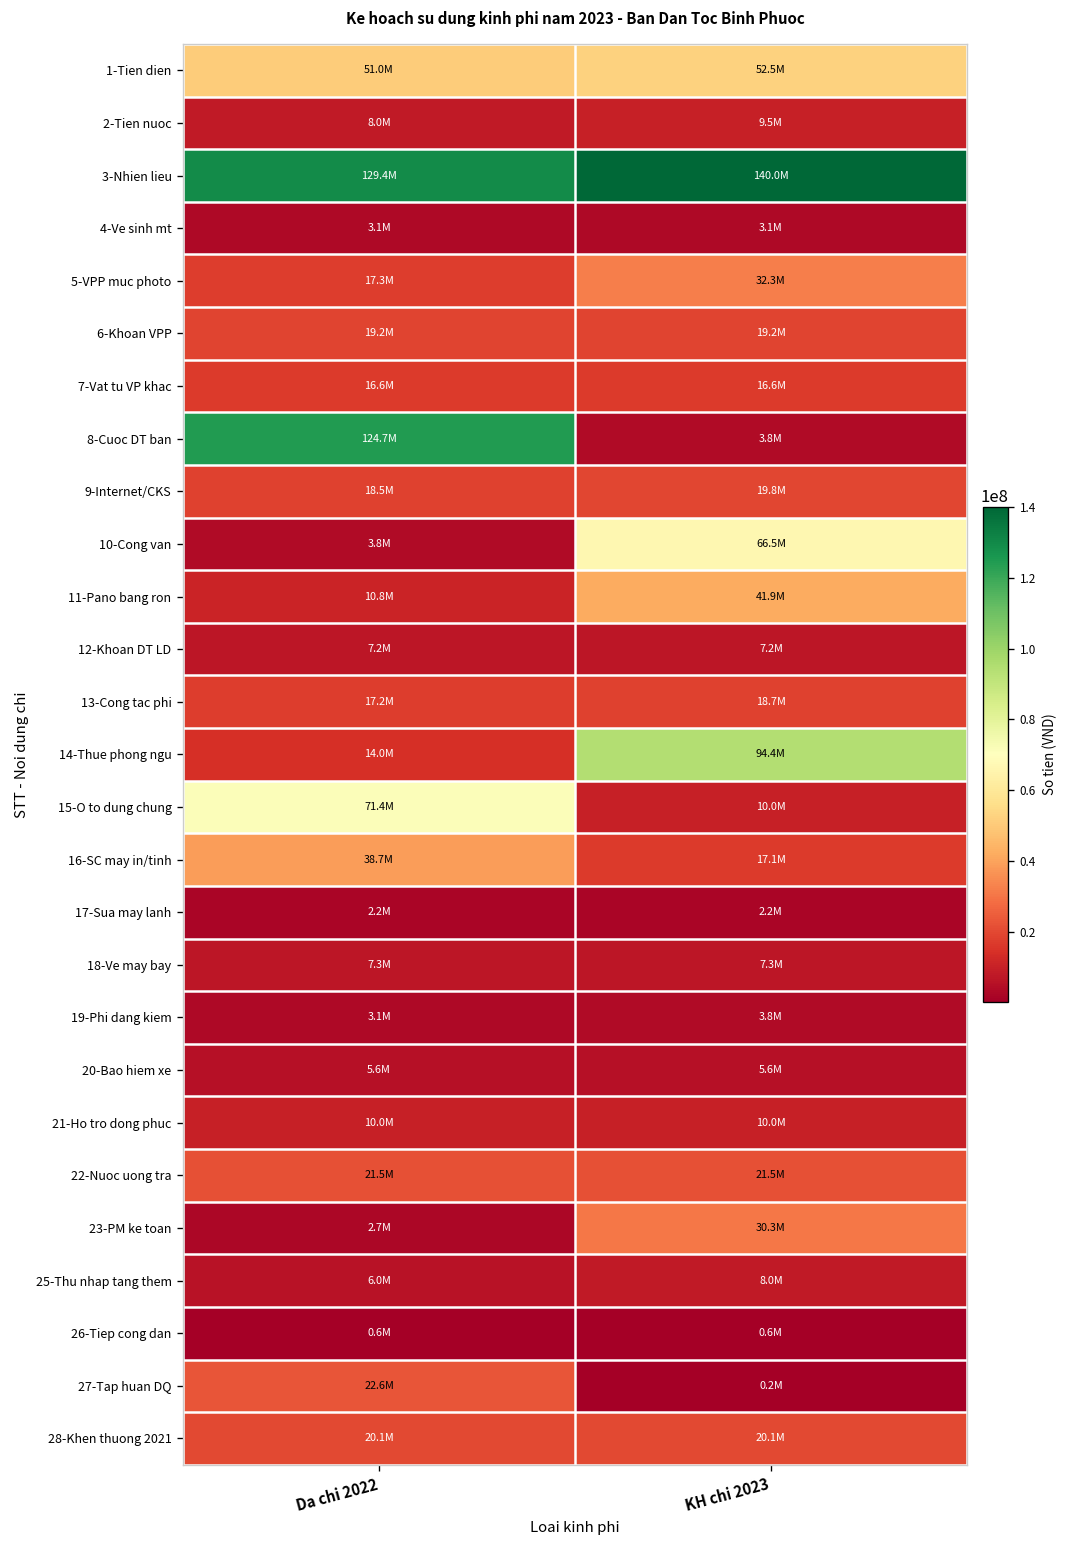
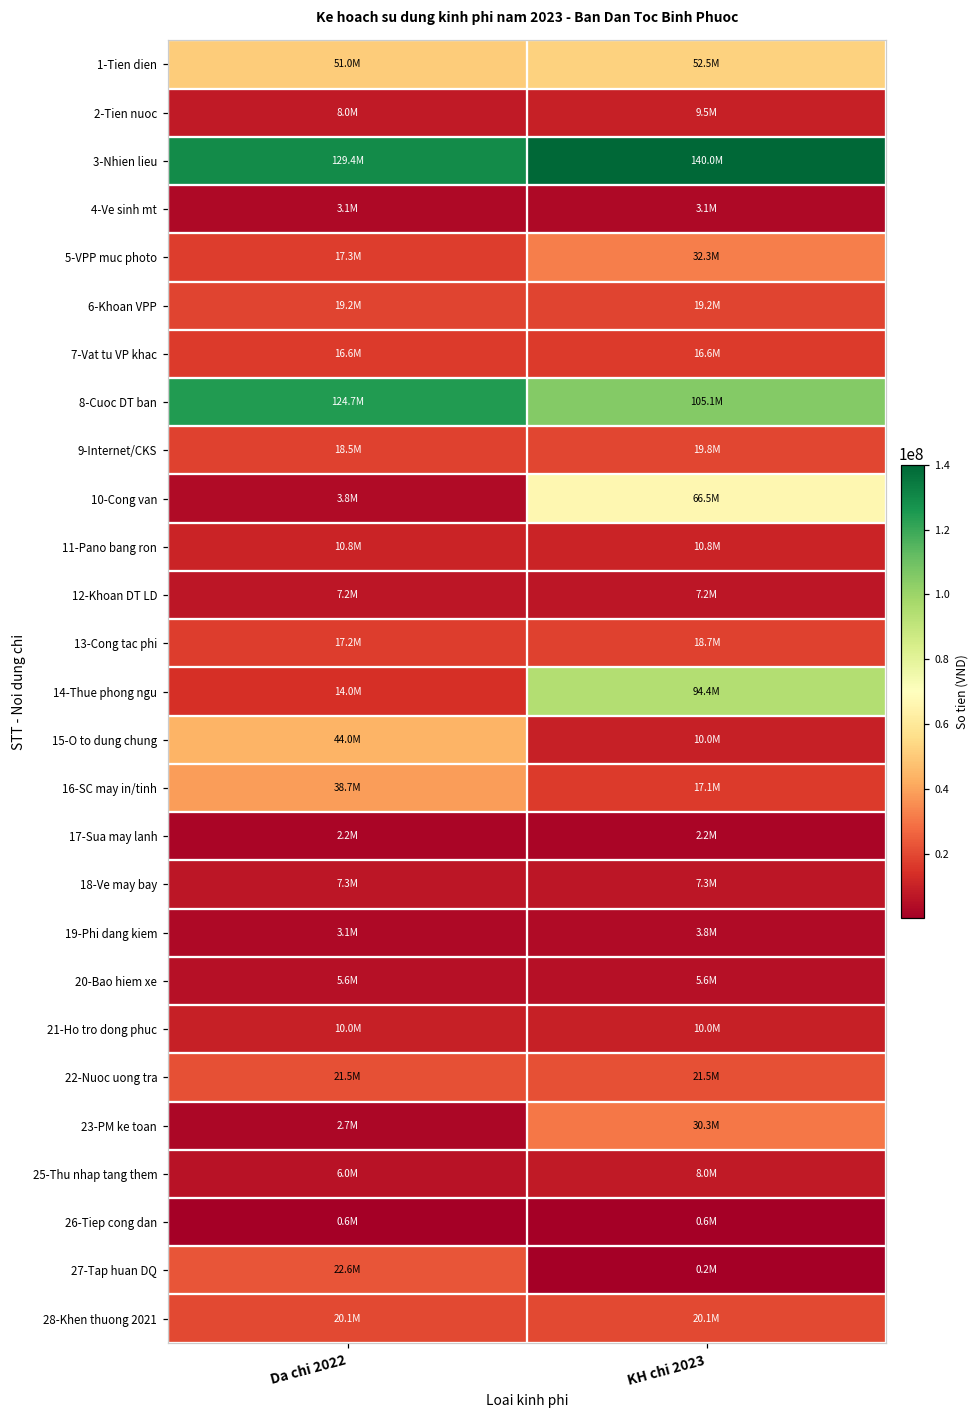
  {
    "1-Tien dien": {
      "Da chi 2022": "51.0M",
      "KH chi 2023": "52.5M"
    },
    "2-Tien nuoc": {
      "Da chi 2022": "8.0M",
      "KH chi 2023": "9.5M"
    },
    "3-Nhien lieu": {
      "Da chi 2022": "129.4M",
      "KH chi 2023": "140.0M"
    },
    "4-Ve sinh mt": {
      "Da chi 2022": "3.1M",
      "KH chi 2023": "3.1M"
    },
    "5-VPP muc photo": {
      "Da chi 2022": "17.3M",
      "KH chi 2023": "32.3M"
    },
    "6-Khoan VPP": {
      "Da chi 2022": "19.2M",
      "KH chi 2023": "19.2M"
    },
    "7-Vat tu VP khac": {
      "Da chi 2022": "16.6M",
      "KH chi 2023": "16.6M"
    },
    "8-Cuoc DT ban": {
      "Da chi 2022": "124.7M",
-     "KH chi 2023": "3.8M"
+     "KH chi 2023": "105.1M"
    },
    "9-Internet/CKS": {
      "Da chi 2022": "18.5M",
      "KH chi 2023": "19.8M"
    },
    "10-Cong van": {
      "Da chi 2022": "3.8M",
      "KH chi 2023": "66.5M"
    },
    "11-Pano bang ron": {
      "Da chi 2022": "10.8M",
-     "KH chi 2023": "41.9M"
+     "KH chi 2023": "10.8M"
    },
    "12-Khoan DT LD": {
      "Da chi 2022": "7.2M",
      "KH chi 2023": "7.2M"
    },
    "13-Cong tac phi": {
      "Da chi 2022": "17.2M",
      "KH chi 2023": "18.7M"
    },
    "14-Thue phong ngu": {
      "Da chi 2022": "14.0M",
      "KH chi 2023": "94.4M"
    },
    "15-O to dung chung": {
-     "Da chi 2022": "71.4M",
+     "Da chi 2022": "44.0M",
      "KH chi 2023": "10.0M"
    },
    "16-SC may in/tinh": {
      "Da chi 2022": "38.7M",
      "KH chi 2023": "17.1M"
    },
    "17-Sua may lanh": {
      "Da chi 2022": "2.2M",
      "KH chi 2023": "2.2M"
    },
    "18-Ve may bay": {
      "Da chi 2022": "7.3M",
      "KH chi 2023": "7.3M"
    },
    "19-Phi dang kiem": {
      "Da chi 2022": "3.1M",
      "KH chi 2023": "3.8M"
    },
    "20-Bao hiem xe": {
      "Da chi 2022": "5.6M",
      "KH chi 2023": "5.6M"
    },
    "21-Ho tro dong phuc": {
      "Da chi 2022": "10.0M",
      "KH chi 2023": "10.0M"
    },
    "22-Nuoc uong tra": {
      "Da chi 2022": "21.5M",
      "KH chi 2023": "21.5M"
    },
    "23-PM ke toan": {
      "Da chi 2022": "2.7M",
      "KH chi 2023": "30.3M"
    },
    "25-Thu nhap tang them": {
      "Da chi 2022": "6.0M",
      "KH chi 2023": "8.0M"
    },
    "26-Tiep cong dan": {
      "Da chi 2022": "0.6M",
      "KH chi 2023": "0.6M"
    },
    "27-Tap huan DQ": {
      "Da chi 2022": "22.6M",
      "KH chi 2023": "0.2M"
    },
    "28-Khen thuong 2021": {
      "Da chi 2022": "20.1M",
      "KH chi 2023": "20.1M"
    }
  }
